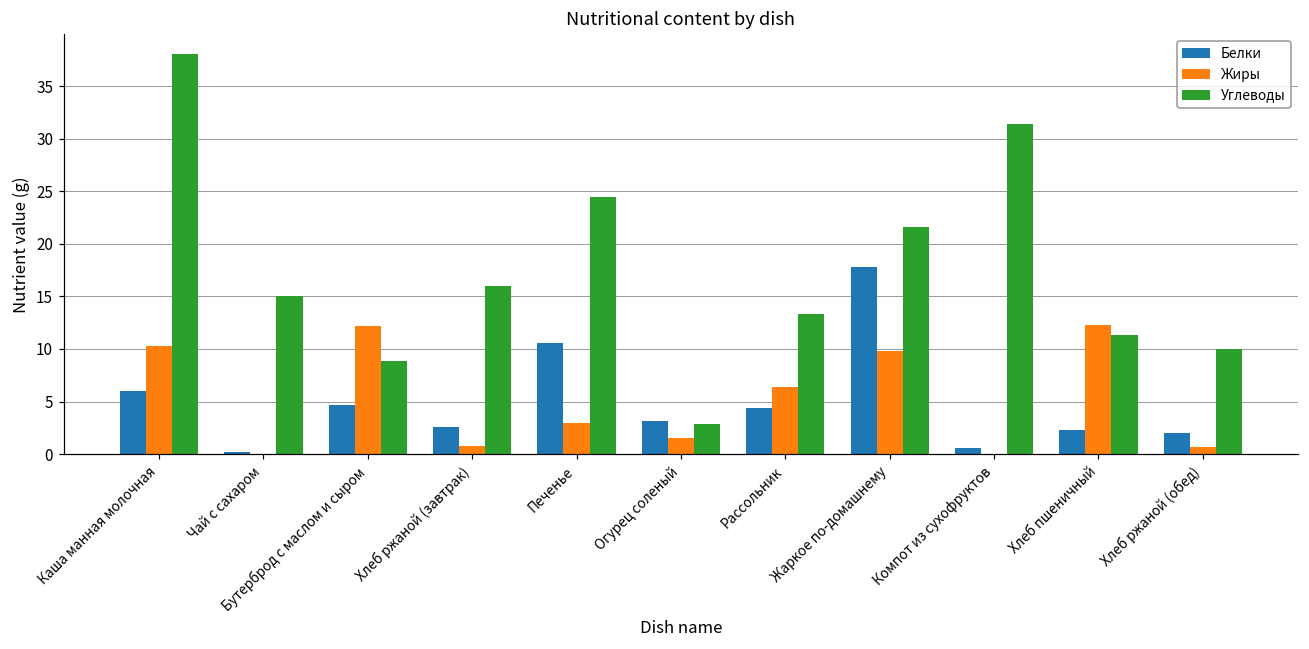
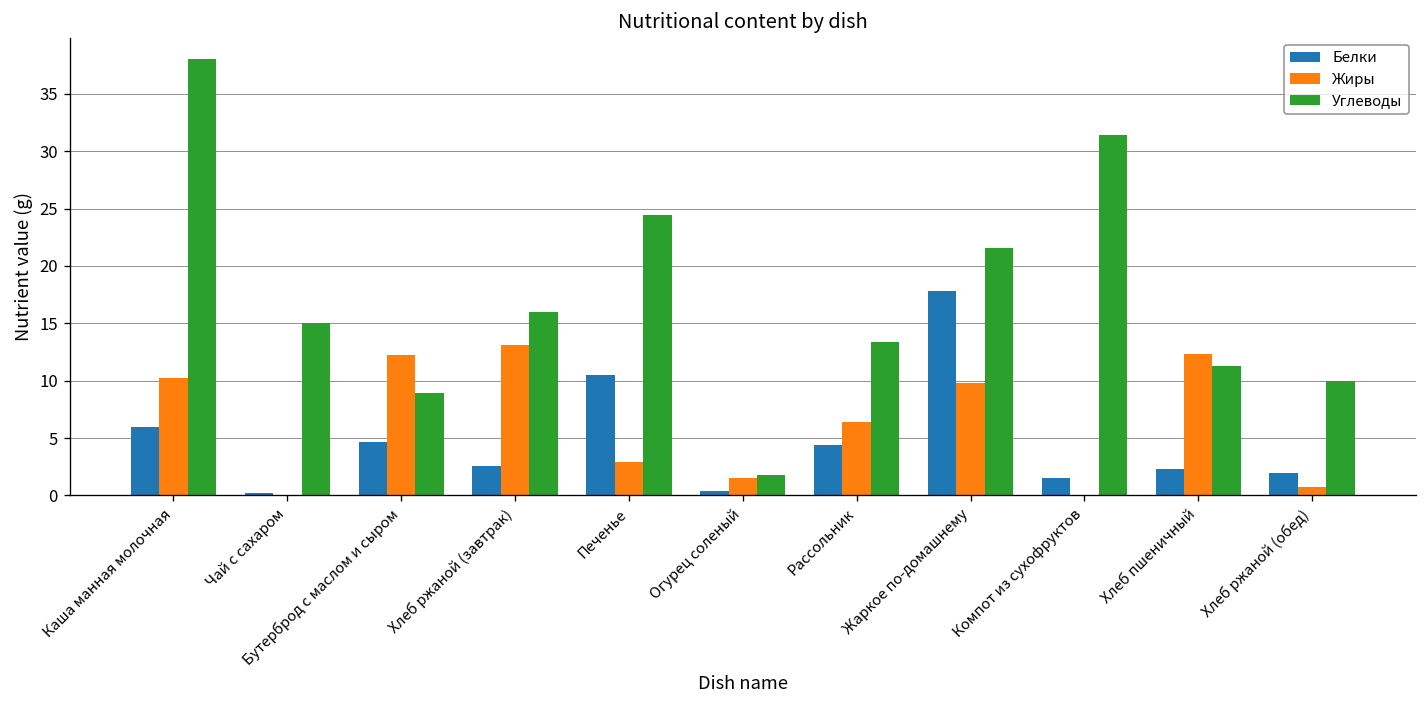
  {
    "Белки": {
      "Каша манная молочная": 6,
      "Бутерброд с маслом и сыром": 5,
      "Хлеб ржаной (завтрак)": 3,
      "Печенье": 11,
-     "Огурец соленый": 3,
+     "Огурец соленый": 0,
      "Рассольник": 4,
      "Жаркое по-домашнему": 18,
-     "Компот из сухофруктов": 1,
+     "Компот из сухофруктов": 2,
      "Хлеб пшеничный": 2,
      "Хлеб ржаной (обед)": 2
    },
    "Жиры": {
      "Каша манная молочная": 10,
      "Чай с сахаром": 0,
      "Бутерброд с маслом и сыром": 12,
-     "Хлеб ржаной (завтрак)": 1,
+     "Хлеб ржаной (завтрак)": 13,
      "Печенье": 3,
      "Огурец соленый": 2,
      "Рассольник": 6,
      "Жаркое по-домашнему": 10,
      "Компот из сухофруктов": 0,
      "Хлеб пшеничный": 12,
      "Хлеб ржаной (обед)": 1
    },
    "Углеводы": {
      "Каша манная молочная": 38,
      "Чай с сахаром": 15,
      "Бутерброд с маслом и сыром": 9,
      "Хлеб ржаной (завтрак)": 16,
      "Печенье": 24,
-     "Огурец соленый": 3,
+     "Огурец соленый": 2,
      "Рассольник": 13,
      "Жаркое по-домашнему": 22,
      "Компот из сухофруктов": 31,
      "Хлеб пшеничный": 11,
      "Хлеб ржаной (обед)": 10
    }
  }
